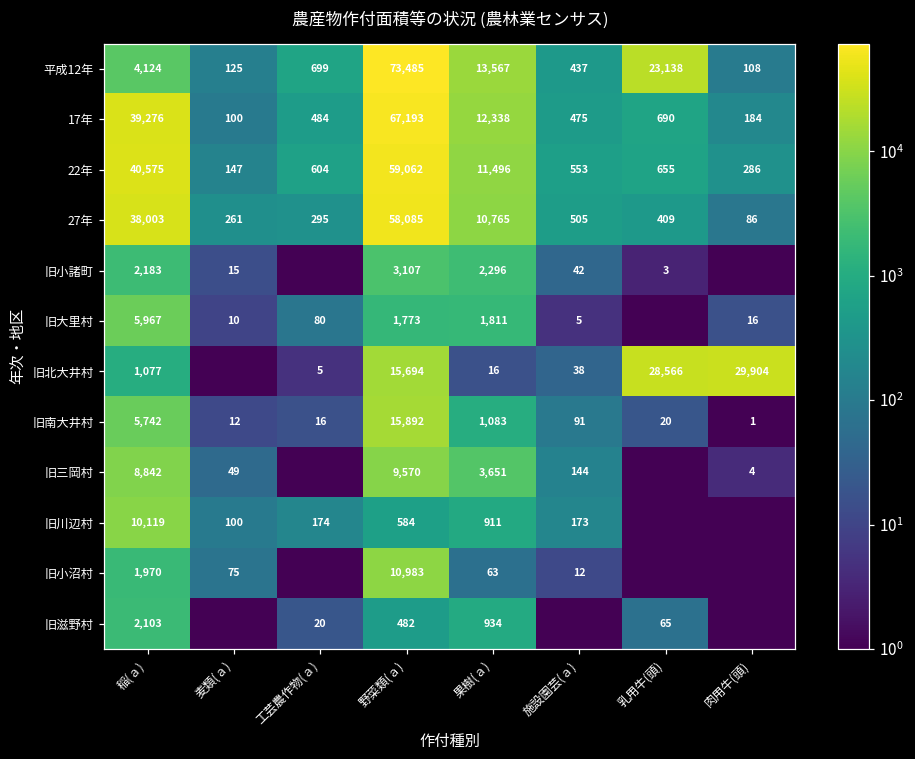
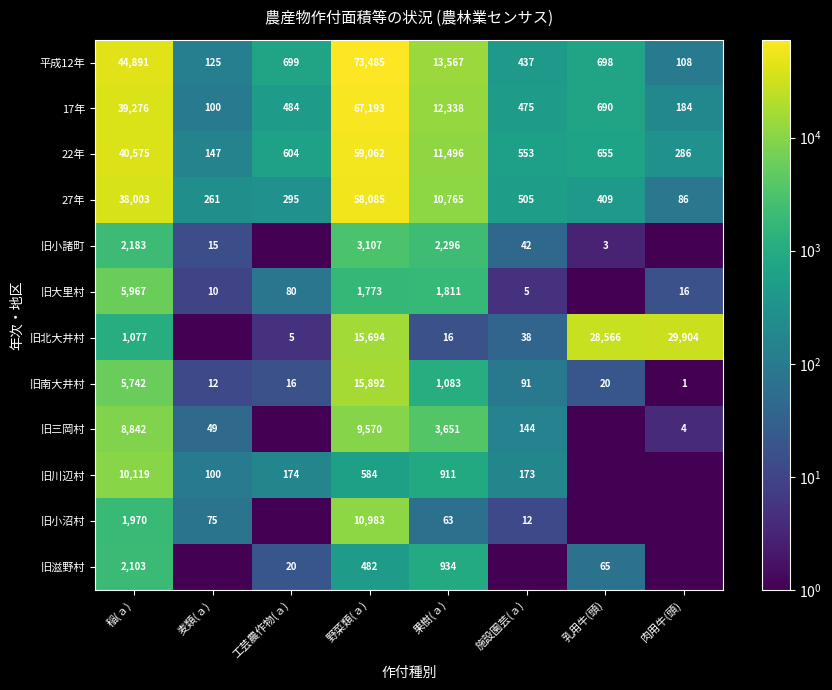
  {
    "平成12年": {
-     "稲(ａ)": "4,124",
+     "稲(ａ)": "44,891",
      "麦類(ａ)": "125",
      "工芸農作物(ａ)": "699",
      "野菜類(ａ)": "73,485",
      "果樹(ａ)": "13,567",
      "施設園芸(ａ)": "437",
-     "乳用牛(頭)": "23,138",
+     "乳用牛(頭)": "698",
      "肉用牛(頭)": "108"
    },
    "17年": {
      "稲(ａ)": "39,276",
      "麦類(ａ)": "100",
      "工芸農作物(ａ)": "484",
      "野菜類(ａ)": "67,193",
      "果樹(ａ)": "12,338",
      "施設園芸(ａ)": "475",
      "乳用牛(頭)": "690",
      "肉用牛(頭)": "184"
    },
    "22年": {
      "稲(ａ)": "40,575",
      "麦類(ａ)": "147",
      "工芸農作物(ａ)": "604",
      "野菜類(ａ)": "59,062",
      "果樹(ａ)": "11,496",
      "施設園芸(ａ)": "553",
      "乳用牛(頭)": "655",
      "肉用牛(頭)": "286"
    },
    "27年": {
      "稲(ａ)": "38,003",
      "麦類(ａ)": "261",
      "工芸農作物(ａ)": "295",
      "野菜類(ａ)": "58,085",
      "果樹(ａ)": "10,765",
      "施設園芸(ａ)": "505",
      "乳用牛(頭)": "409",
      "肉用牛(頭)": "86"
    },
    "旧小諸町": {
      "稲(ａ)": "2,183",
      "麦類(ａ)": "15",
      "野菜類(ａ)": "3,107",
      "果樹(ａ)": "2,296",
      "施設園芸(ａ)": "42",
      "乳用牛(頭)": "3"
    },
    "旧大里村": {
      "稲(ａ)": "5,967",
      "麦類(ａ)": "10",
      "工芸農作物(ａ)": "80",
      "野菜類(ａ)": "1,773",
      "果樹(ａ)": "1,811",
      "施設園芸(ａ)": "5",
      "肉用牛(頭)": "16"
    },
    "旧北大井村": {
      "稲(ａ)": "1,077",
      "工芸農作物(ａ)": "5",
      "野菜類(ａ)": "15,694",
      "果樹(ａ)": "16",
      "施設園芸(ａ)": "38",
      "乳用牛(頭)": "28,566",
      "肉用牛(頭)": "29,904"
    },
    "旧南大井村": {
      "稲(ａ)": "5,742",
      "麦類(ａ)": "12",
      "工芸農作物(ａ)": "16",
      "野菜類(ａ)": "15,892",
      "果樹(ａ)": "1,083",
      "施設園芸(ａ)": "91",
      "乳用牛(頭)": "20",
      "肉用牛(頭)": "1"
    },
    "旧三岡村": {
      "稲(ａ)": "8,842",
      "麦類(ａ)": "49",
      "野菜類(ａ)": "9,570",
      "果樹(ａ)": "3,651",
      "施設園芸(ａ)": "144",
      "肉用牛(頭)": "4"
    },
    "旧川辺村": {
      "稲(ａ)": "10,119",
      "麦類(ａ)": "100",
      "工芸農作物(ａ)": "174",
      "野菜類(ａ)": "584",
      "果樹(ａ)": "911",
      "施設園芸(ａ)": "173"
    },
    "旧小沼村": {
      "稲(ａ)": "1,970",
      "麦類(ａ)": "75",
      "野菜類(ａ)": "10,983",
      "果樹(ａ)": "63",
      "施設園芸(ａ)": "12"
    },
    "旧滋野村": {
      "稲(ａ)": "2,103",
      "工芸農作物(ａ)": "20",
      "野菜類(ａ)": "482",
      "果樹(ａ)": "934",
      "乳用牛(頭)": "65"
    }
  }
